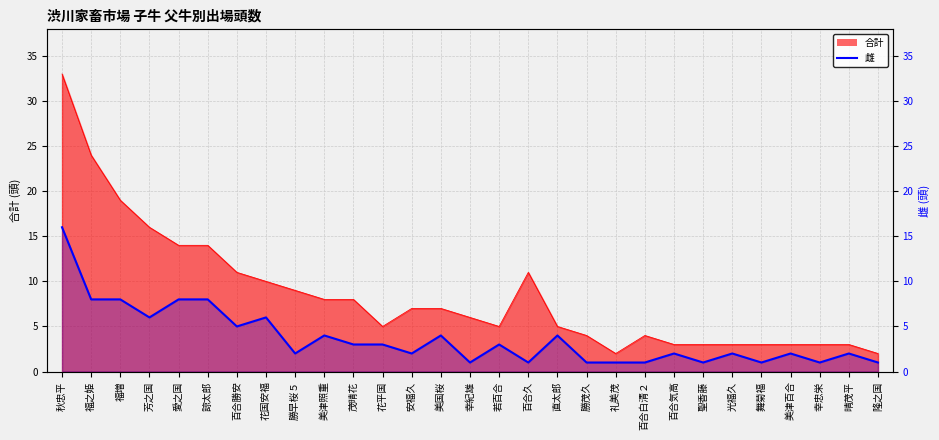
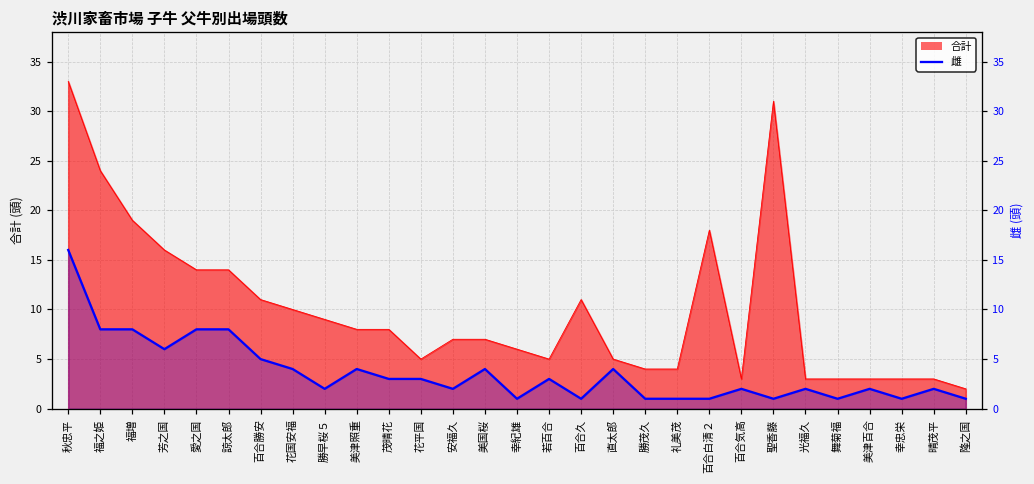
  {
    "合計": {
      "秋忠平": 33,
      "福之姫": 24,
      "福増": 19,
      "芳之国": 16,
      "愛之国": 14,
      "諒太郎": 14,
      "百合勝安": 11,
      "花国安福": 10,
      "勝早桜５": 9,
      "美津照重": 8,
      "茂晴花": 8,
      "花平国": 5,
      "安福久": 7,
      "美国桜": 7,
      "幸紀雄": 6,
      "若百合": 5,
      "百合久": 11,
      "直太郎": 5,
      "勝茂久": 4,
-     "礼美茂": 2,
-     "百合白清２": 4,
+     "礼美茂": 4,
+     "百合白清２": 18,
      "百合気高": 3,
-     "聖香藤": 3,
+     "聖香藤": 31,
      "光福久": 3,
      "舞菊福": 3,
      "美津百合": 3,
      "幸忠栄": 3,
      "晴茂平": 3,
      "隆之国": 2
    },
    "雌": {
      "秋忠平": 16,
      "福之姫": 8,
      "福増": 8,
      "芳之国": 6,
      "愛之国": 8,
      "諒太郎": 8,
      "百合勝安": 5,
-     "花国安福": 6,
+     "花国安福": 4,
      "勝早桜５": 2,
      "美津照重": 4,
      "茂晴花": 3,
      "花平国": 3,
      "安福久": 2,
      "美国桜": 4,
      "幸紀雄": 1,
      "若百合": 3,
      "百合久": 1,
      "直太郎": 4,
      "勝茂久": 1,
      "礼美茂": 1,
      "百合白清２": 1,
      "百合気高": 2,
      "聖香藤": 1,
      "光福久": 2,
      "舞菊福": 1,
      "美津百合": 2,
      "幸忠栄": 1,
      "晴茂平": 2,
      "隆之国": 1
    }
  }
